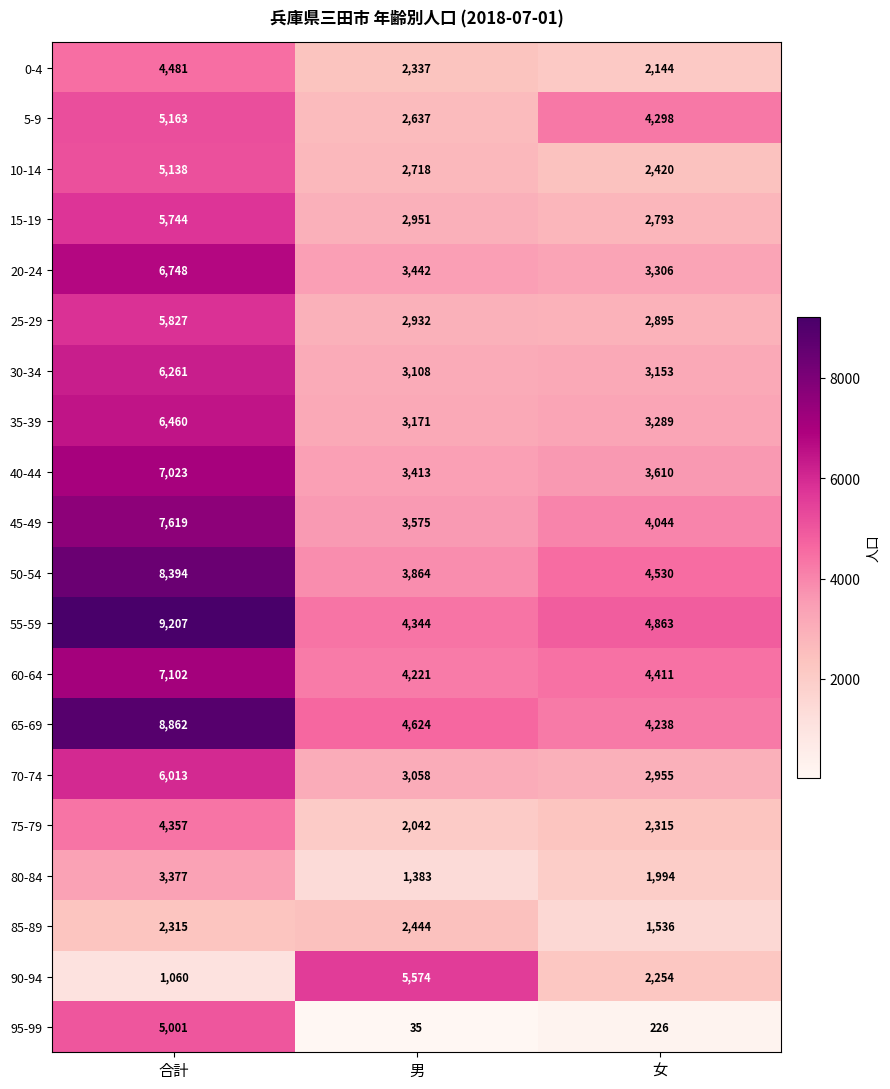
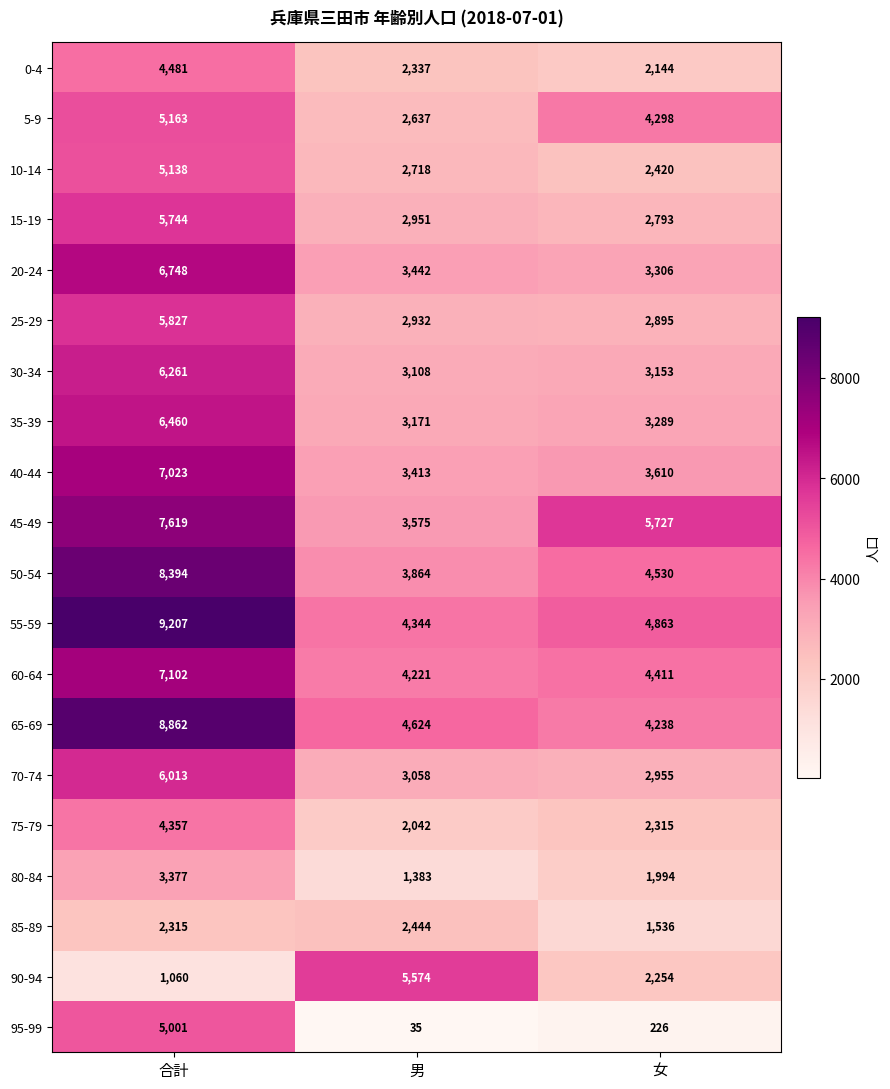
  {
    "0-4": {
      "合計": "4,481",
      "男": "2,337",
      "女": "2,144"
    },
    "5-9": {
      "合計": "5,163",
      "男": "2,637",
      "女": "4,298"
    },
    "10-14": {
      "合計": "5,138",
      "男": "2,718",
      "女": "2,420"
    },
    "15-19": {
      "合計": "5,744",
      "男": "2,951",
      "女": "2,793"
    },
    "20-24": {
      "合計": "6,748",
      "男": "3,442",
      "女": "3,306"
    },
    "25-29": {
      "合計": "5,827",
      "男": "2,932",
      "女": "2,895"
    },
    "30-34": {
      "合計": "6,261",
      "男": "3,108",
      "女": "3,153"
    },
    "35-39": {
      "合計": "6,460",
      "男": "3,171",
      "女": "3,289"
    },
    "40-44": {
      "合計": "7,023",
      "男": "3,413",
      "女": "3,610"
    },
    "45-49": {
      "合計": "7,619",
      "男": "3,575",
-     "女": "4,044"
+     "女": "5,727"
    },
    "50-54": {
      "合計": "8,394",
      "男": "3,864",
      "女": "4,530"
    },
    "55-59": {
      "合計": "9,207",
      "男": "4,344",
      "女": "4,863"
    },
    "60-64": {
      "合計": "7,102",
      "男": "4,221",
      "女": "4,411"
    },
    "65-69": {
      "合計": "8,862",
      "男": "4,624",
      "女": "4,238"
    },
    "70-74": {
      "合計": "6,013",
      "男": "3,058",
      "女": "2,955"
    },
    "75-79": {
      "合計": "4,357",
      "男": "2,042",
      "女": "2,315"
    },
    "80-84": {
      "合計": "3,377",
      "男": "1,383",
      "女": "1,994"
    },
    "85-89": {
      "合計": "2,315",
      "男": "2,444",
      "女": "1,536"
    },
    "90-94": {
      "合計": "1,060",
      "男": "5,574",
      "女": "2,254"
    },
    "95-99": {
      "合計": "5,001",
      "男": "35",
      "女": "226"
    }
  }
